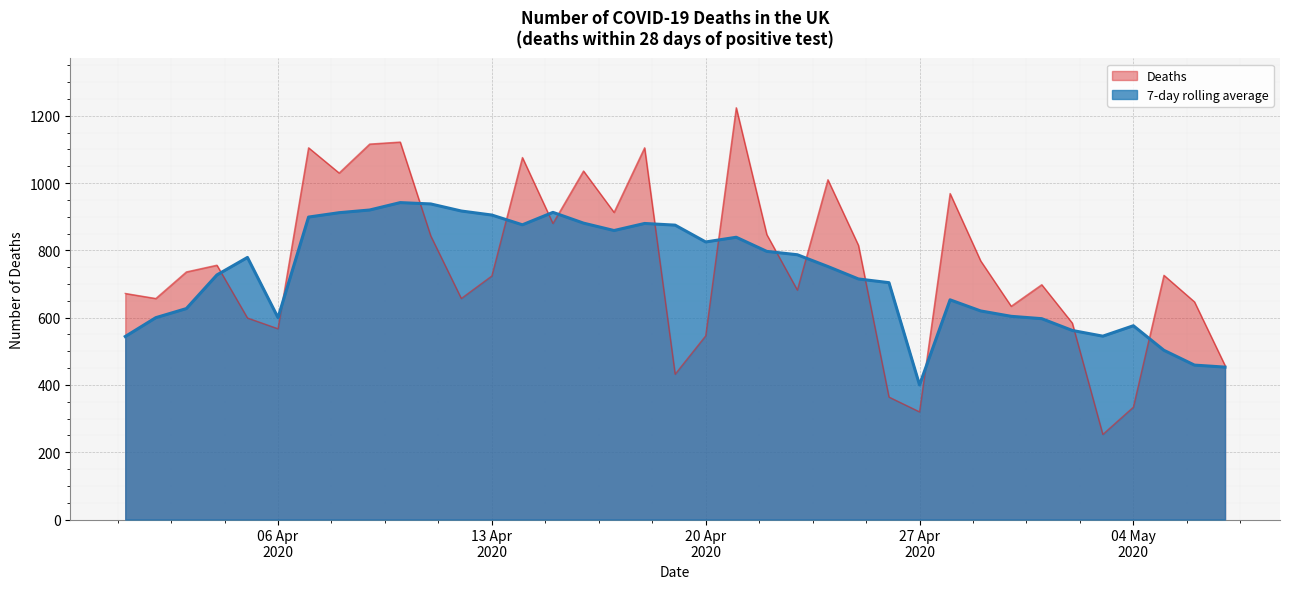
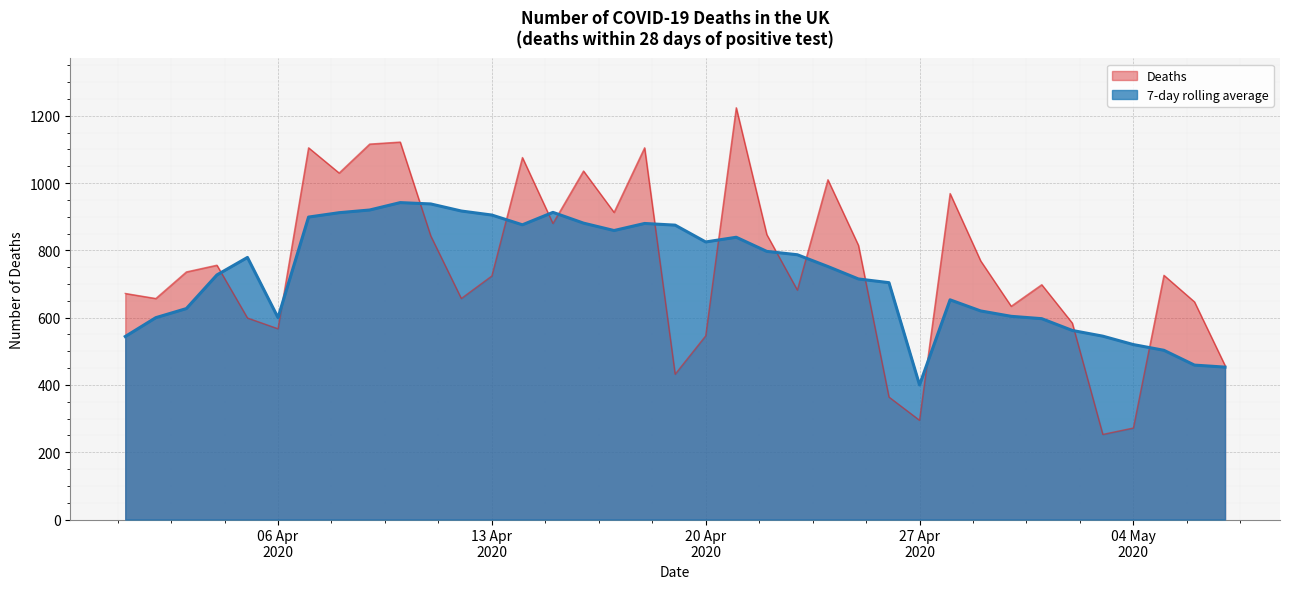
  {
    "Deaths": {
      "06 Apr 2020": 570,
      "13 Apr 2020": 720,
      "20 Apr 2020": 550,
-     "27 Apr 2020": 320,
-     "04 May 2020": 330
+     "27 Apr 2020": 300,
+     "04 May 2020": 270
    },
    "7-day rolling average": {
      "06 Apr 2020": 600,
      "13 Apr 2020": 910,
      "20 Apr 2020": 830,
      "27 Apr 2020": 400,
-     "04 May 2020": 580
+     "04 May 2020": 520
    }
  }
